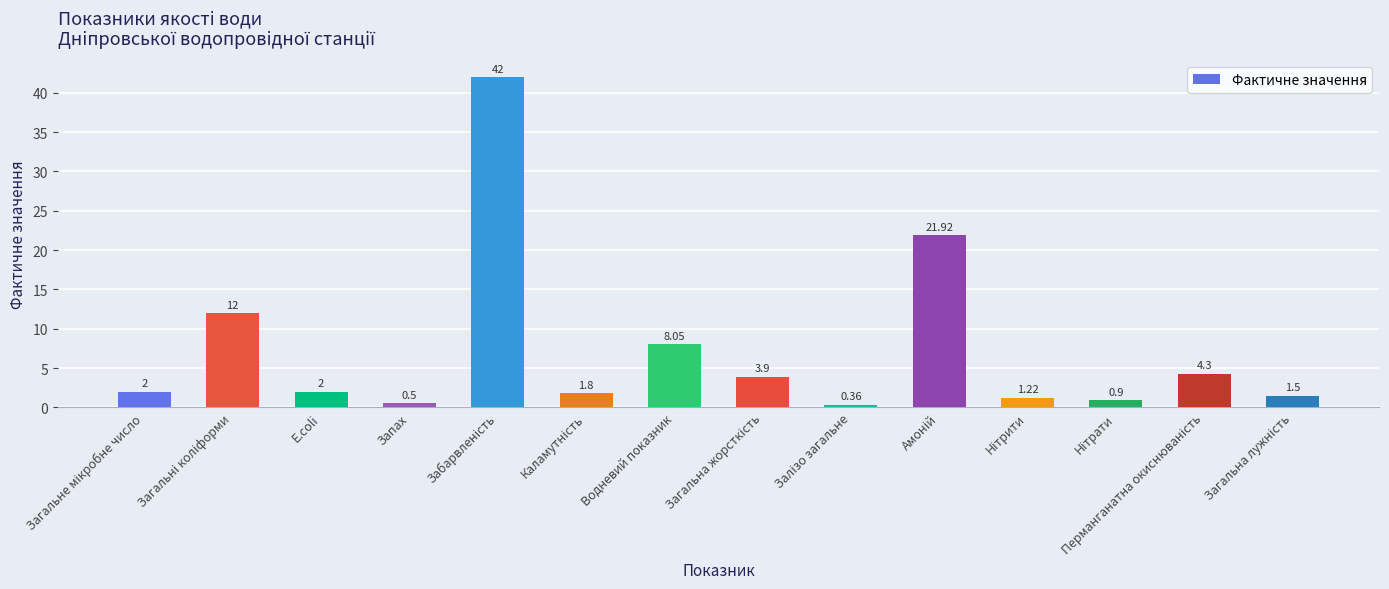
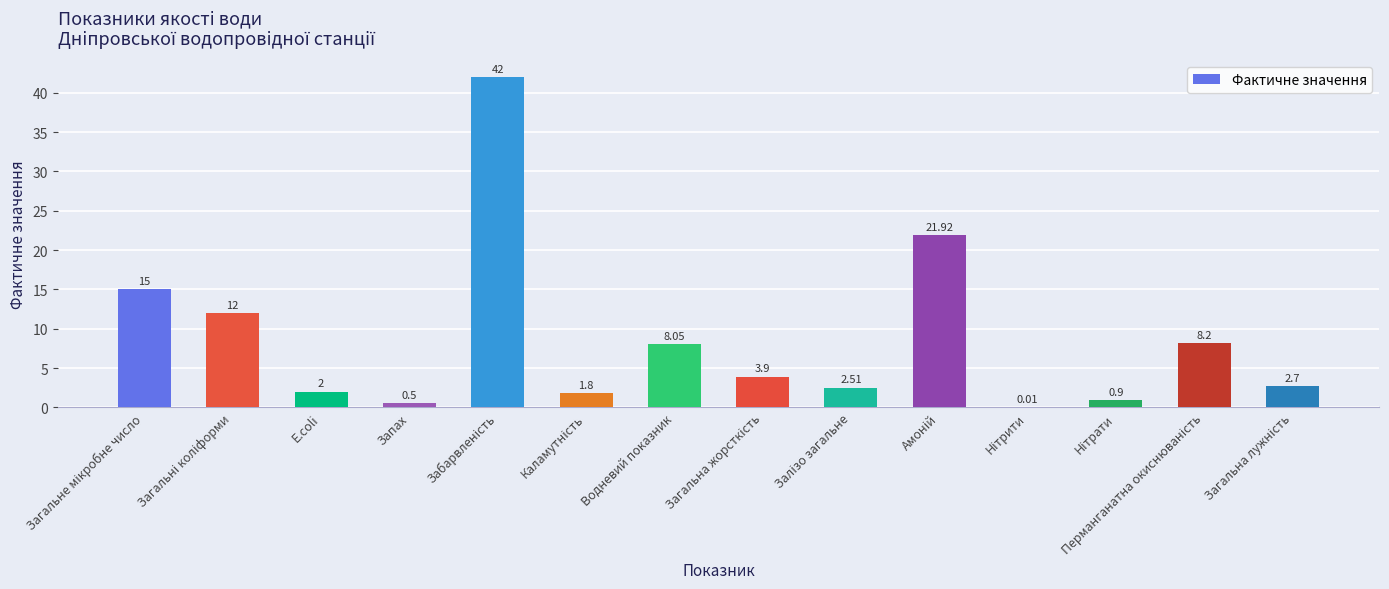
  {
-   "Загальне мікробне число": 2,
+   "Загальне мікробне число": 15,
    "Загальні коліформи": 12,
    "E.coli": 2,
    "Запах": 0.5,
    "Забарвленість": 42,
    "Каламутність": 1.8,
    "Водневий показник": 8.05,
    "Загальна жорсткість": 3.9,
-   "Залізо загальне": 0.36,
+   "Залізо загальне": 2.51,
    "Амоній": 21.92,
-   "Нітрити": 1.22,
+   "Нітрити": 0.01,
    "Нітрати": 0.9,
-   "Перманганатна окиснюваність": 4.3,
-   "Загальна лужність": 1.5
+   "Перманганатна окиснюваність": 8.2,
+   "Загальна лужність": 2.7
  }
